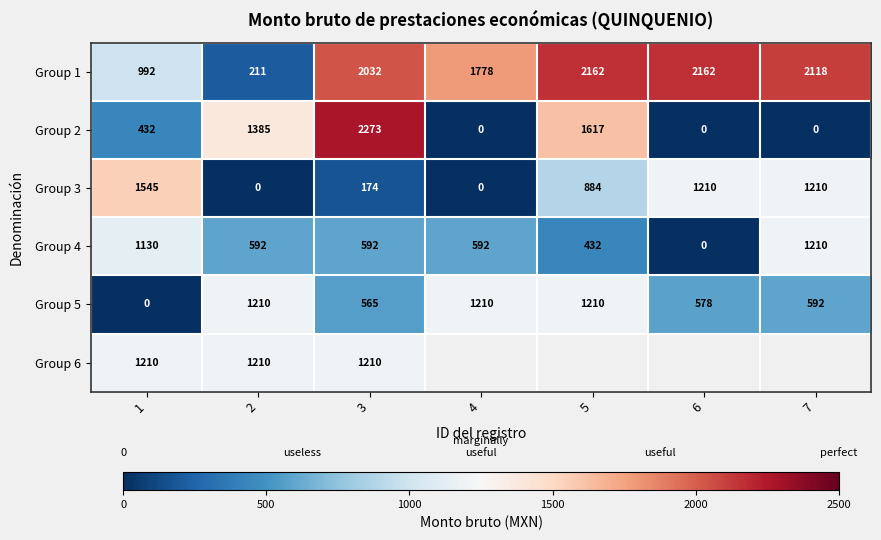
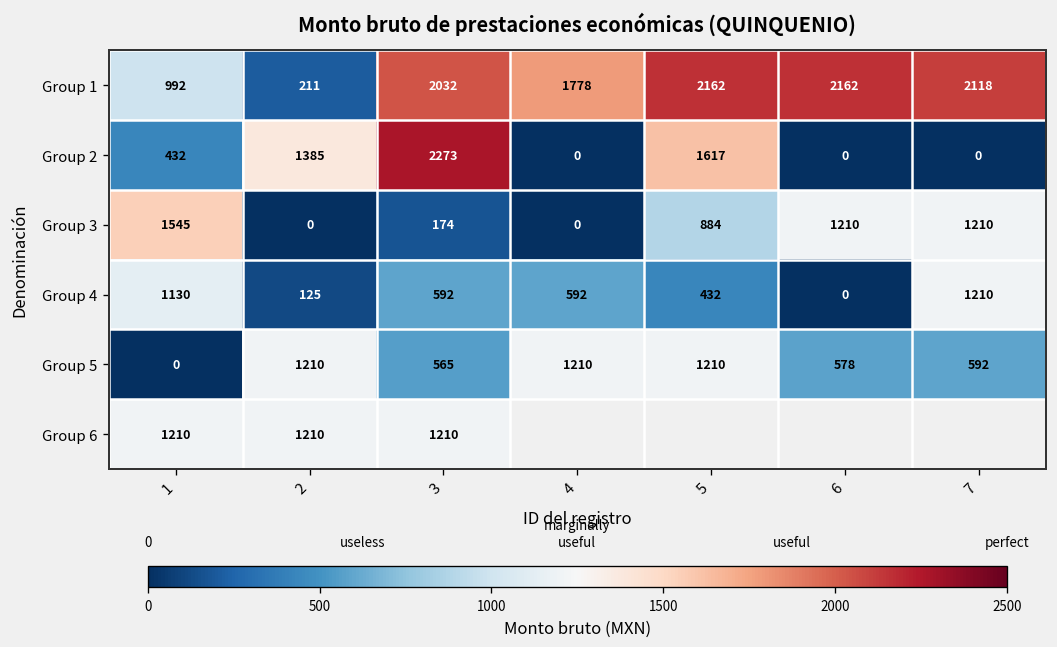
  {
    "Group 1": {
      "1": 992,
      "2": 211,
      "3": 2032,
      "4": 1778,
      "5": 2162,
      "6": 2162,
      "7": 2118
    },
    "Group 2": {
      "1": 432,
      "2": 1385,
      "3": 2273,
      "4": 0,
      "5": 1617,
      "6": 0,
      "7": 0
    },
    "Group 3": {
      "1": 1545,
      "2": 0,
      "3": 174,
      "4": 0,
      "5": 884,
      "6": 1210,
      "7": 1210
    },
    "Group 4": {
      "1": 1130,
-     "2": 592,
+     "2": 125,
      "3": 592,
      "4": 592,
      "5": 432,
      "6": 0,
      "7": 1210
    },
    "Group 5": {
      "1": 0,
      "2": 1210,
      "3": 565,
      "4": 1210,
      "5": 1210,
      "6": 578,
      "7": 592
    },
    "Group 6": {
      "1": 1210,
      "2": 1210,
      "3": 1210
    }
  }
